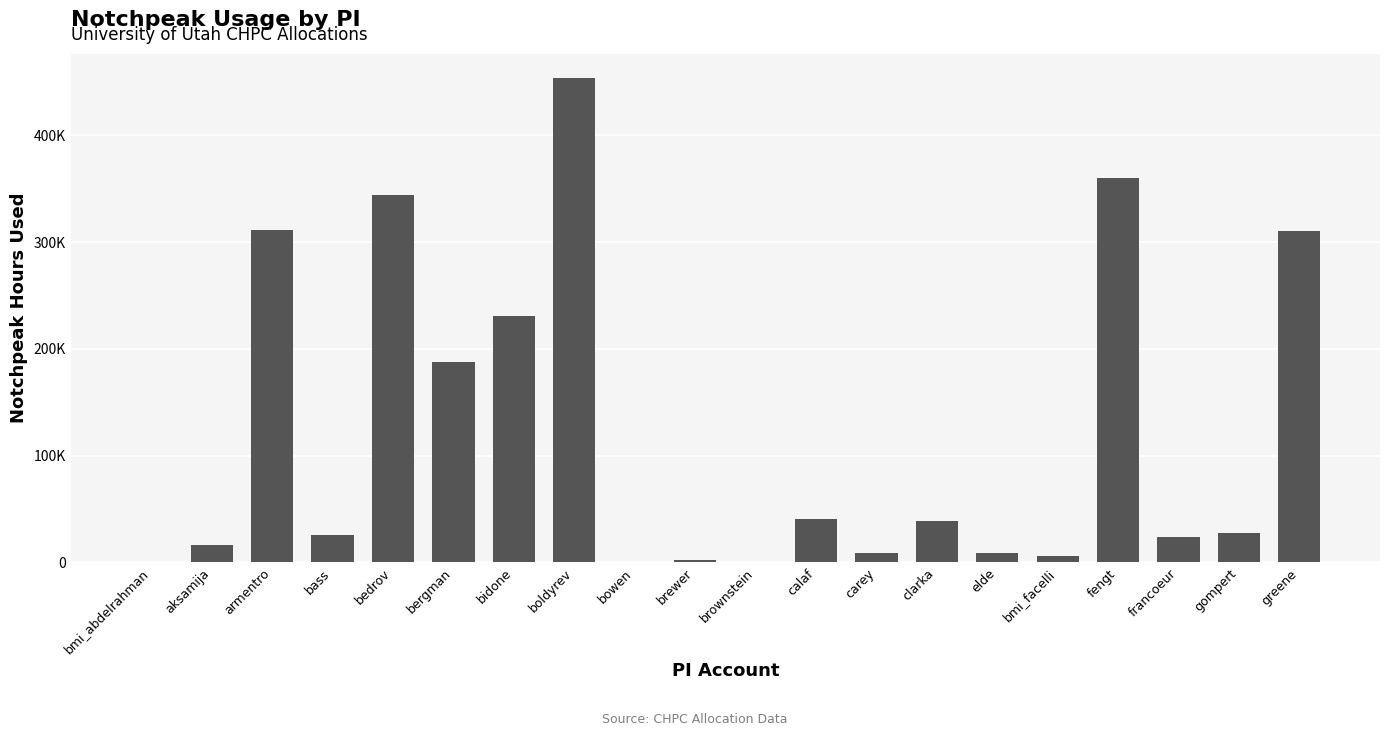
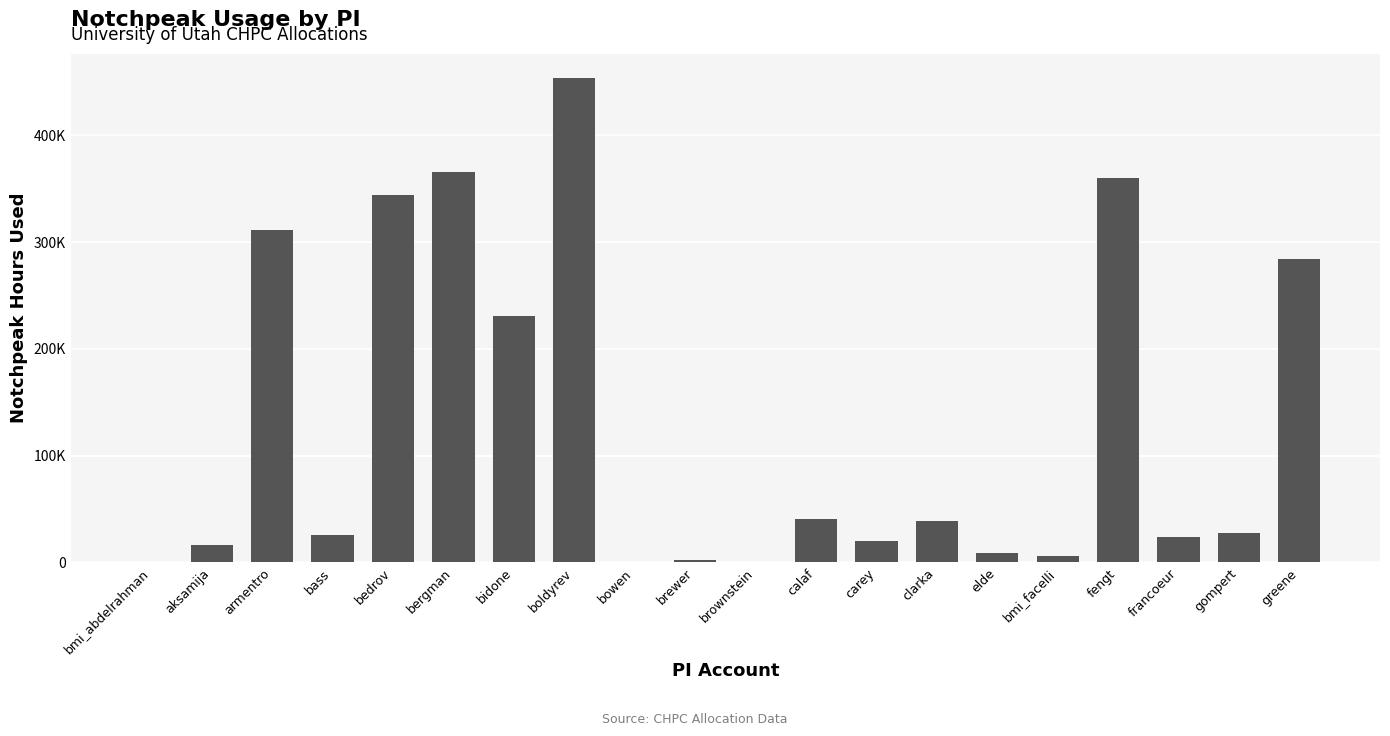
  {
    "bmi_abdelrahman": 0,
    "aksamija": 16000,
    "armentro": 312000,
    "bass": 25000,
    "bedrov": 344000,
-   "bergman": 188000,
+   "bergman": 366000,
    "bidone": 231000,
    "boldyrev": 454000,
    "brewer": 3000,
    "brownstein": 0,
    "calaf": 41000,
-   "carey": 8000,
+   "carey": 20000,
    "clarka": 38000,
    "elde": 9000,
    "bmi_facelli": 6000,
    "fengt": 360000,
    "francoeur": 24000,
    "gompert": 28000,
-   "greene": 310000
+   "greene": 284000
  }
